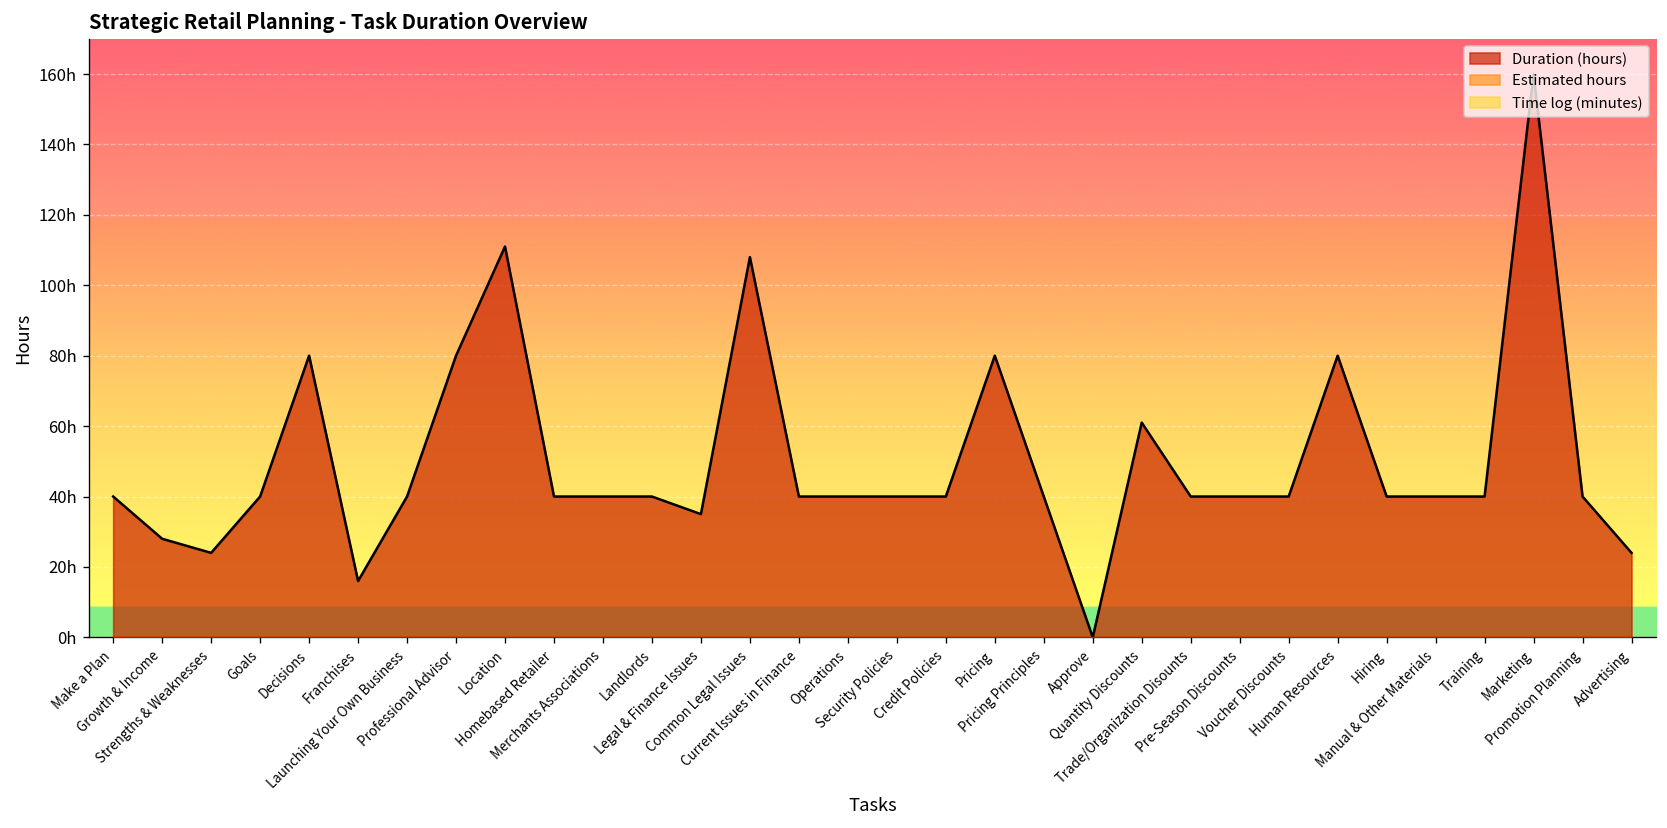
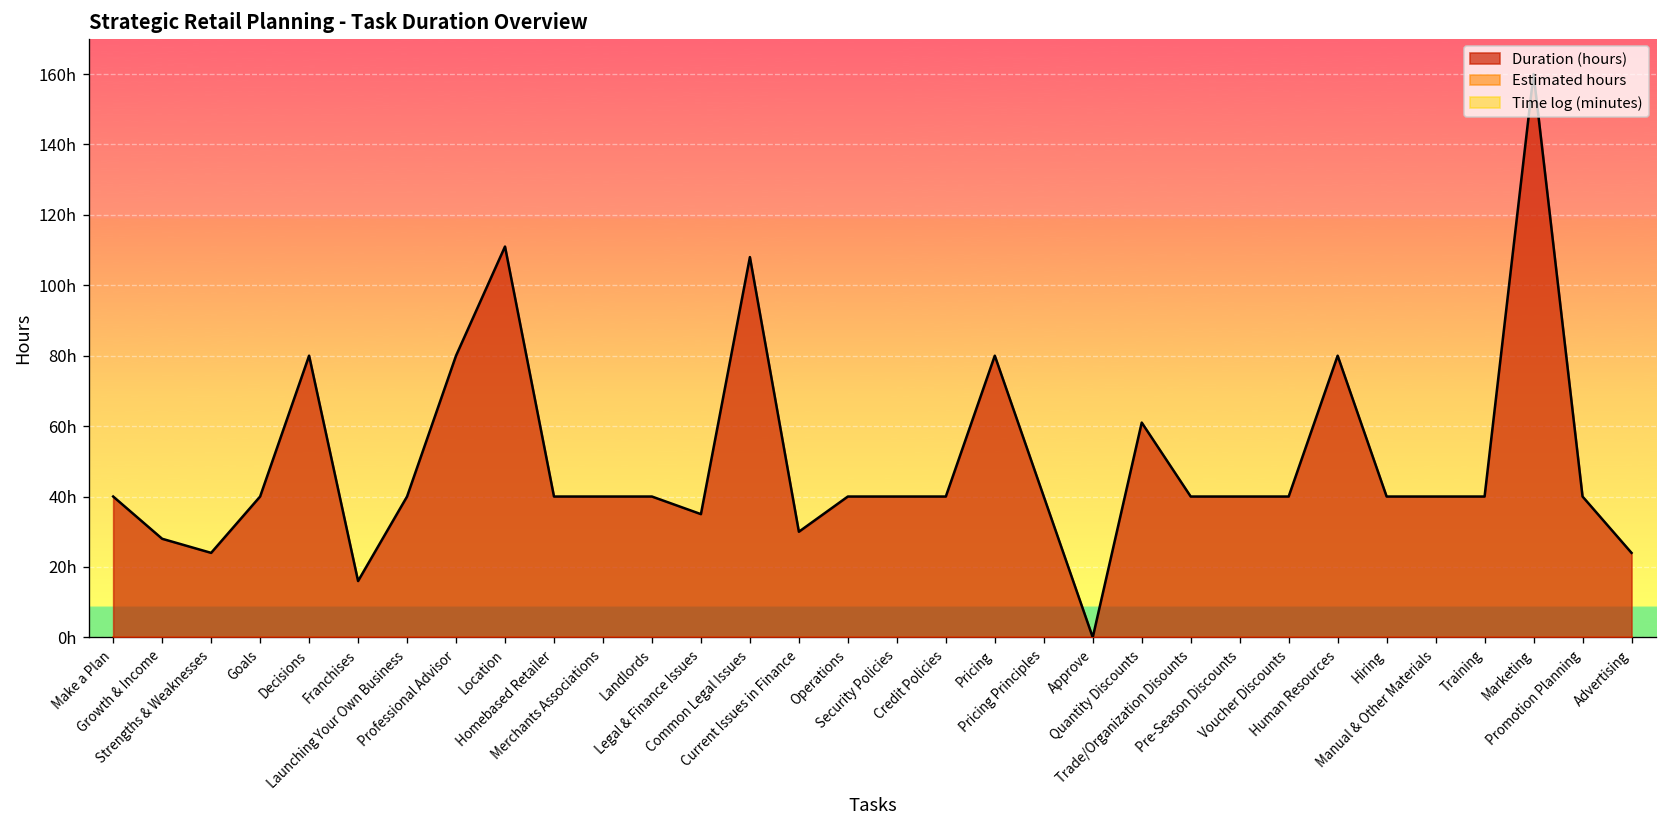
  {
    "Duration (hours)": {
      "Make a Plan": "40h",
      "Growth & Income": "28h",
      "Strengths & Weaknesses": "24h",
      "Goals": "40h",
      "Decisions": "80h",
      "Franchises": "16h",
      "Launching Your Own Business": "40h",
      "Professional Advisor": "80h",
      "Location": "111h",
      "Homebased Retailer": "40h",
      "Merchants Associations": "40h",
      "Landlords": "40h",
      "Legal & Finance Issues": "35h",
      "Common Legal Issues": "108h",
-     "Current Issues in Finance": "40h",
+     "Current Issues in Finance": "30h",
      "Operations": "40h",
      "Security Policies": "40h",
      "Credit Policies": "40h",
      "Pricing": "80h",
      "Pricing Principles": "40h",
      "Quantity Discounts": "61h",
      "Trade/Organization Disounts": "40h",
      "Pre-Season Discounts": "40h",
      "Voucher Discounts": "40h",
      "Human Resources": "80h",
      "Hiring": "40h",
      "Manual & Other Materials": "40h",
      "Training": "40h",
      "Promotion Planning": "40h",
      "Advertising": "24h"
    },
    "Time log (minutes)": {
      "Make a Plan": "0h",
      "Growth & Income": "0h",
      "Strengths & Weaknesses": "0h",
      "Goals": "0h",
      "Decisions": "0h",
      "Franchises": "0h",
      "Launching Your Own Business": "0h",
      "Professional Advisor": "0h",
      "Location": "0h",
      "Homebased Retailer": "0h",
      "Merchants Associations": "0h",
      "Landlords": "0h",
      "Legal & Finance Issues": "0h",
      "Common Legal Issues": "0h",
      "Current Issues in Finance": "0h",
      "Operations": "0h",
      "Security Policies": "0h",
      "Credit Policies": "0h",
      "Pricing": "0h",
      "Pricing Principles": "0h",
      "Quantity Discounts": "0h",
      "Trade/Organization Disounts": "0h",
      "Pre-Season Discounts": "0h",
      "Voucher Discounts": "0h",
      "Human Resources": "0h",
      "Hiring": "0h",
      "Manual & Other Materials": "0h",
      "Training": "0h",
      "Marketing": "0h",
      "Promotion Planning": "0h",
      "Advertising": "0h"
    }
  }
